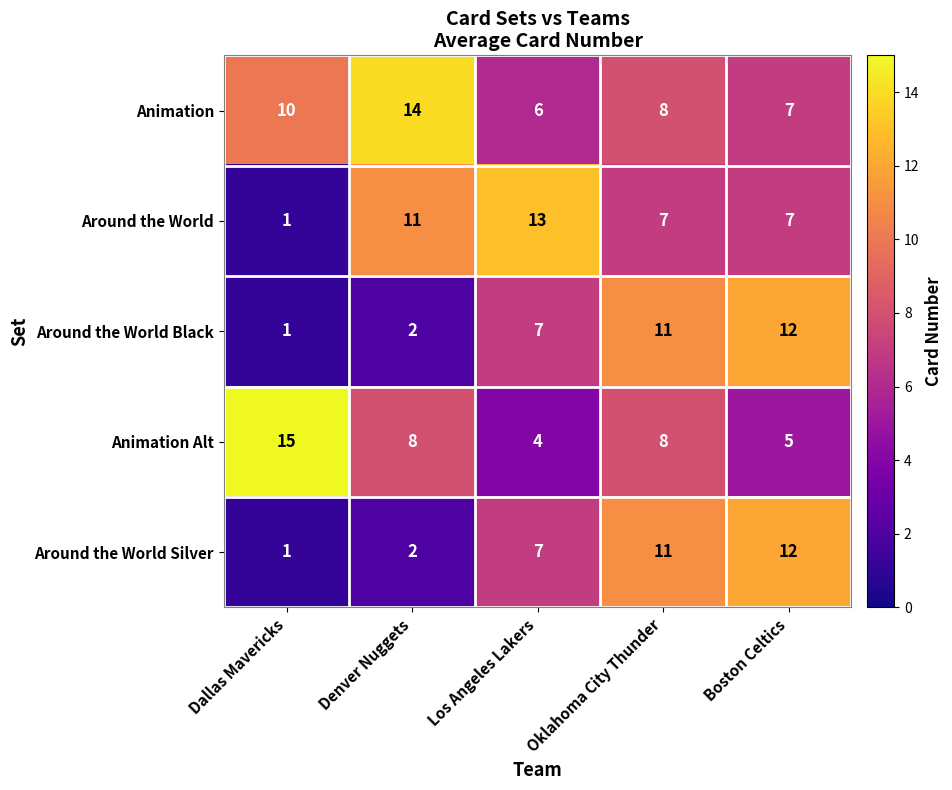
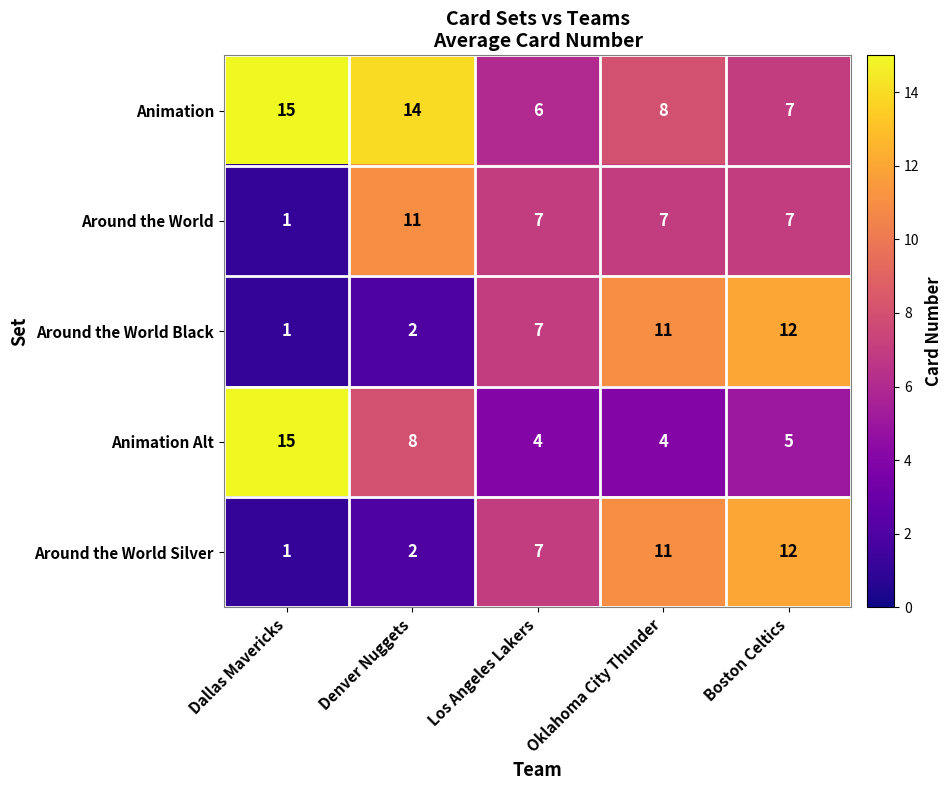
  {
    "Animation": {
-     "Dallas Mavericks": 10,
+     "Dallas Mavericks": 15,
      "Denver Nuggets": 14,
      "Los Angeles Lakers": 6,
      "Oklahoma City Thunder": 8,
      "Boston Celtics": 7
    },
    "Around the World": {
      "Dallas Mavericks": 1,
      "Denver Nuggets": 11,
-     "Los Angeles Lakers": 13,
+     "Los Angeles Lakers": 7,
      "Oklahoma City Thunder": 7,
      "Boston Celtics": 7
    },
    "Around the World Black": {
      "Dallas Mavericks": 1,
      "Denver Nuggets": 2,
      "Los Angeles Lakers": 7,
      "Oklahoma City Thunder": 11,
      "Boston Celtics": 12
    },
    "Animation Alt": {
      "Dallas Mavericks": 15,
      "Denver Nuggets": 8,
      "Los Angeles Lakers": 4,
-     "Oklahoma City Thunder": 8,
+     "Oklahoma City Thunder": 4,
      "Boston Celtics": 5
    },
    "Around the World Silver": {
      "Dallas Mavericks": 1,
      "Denver Nuggets": 2,
      "Los Angeles Lakers": 7,
      "Oklahoma City Thunder": 11,
      "Boston Celtics": 12
    }
  }
